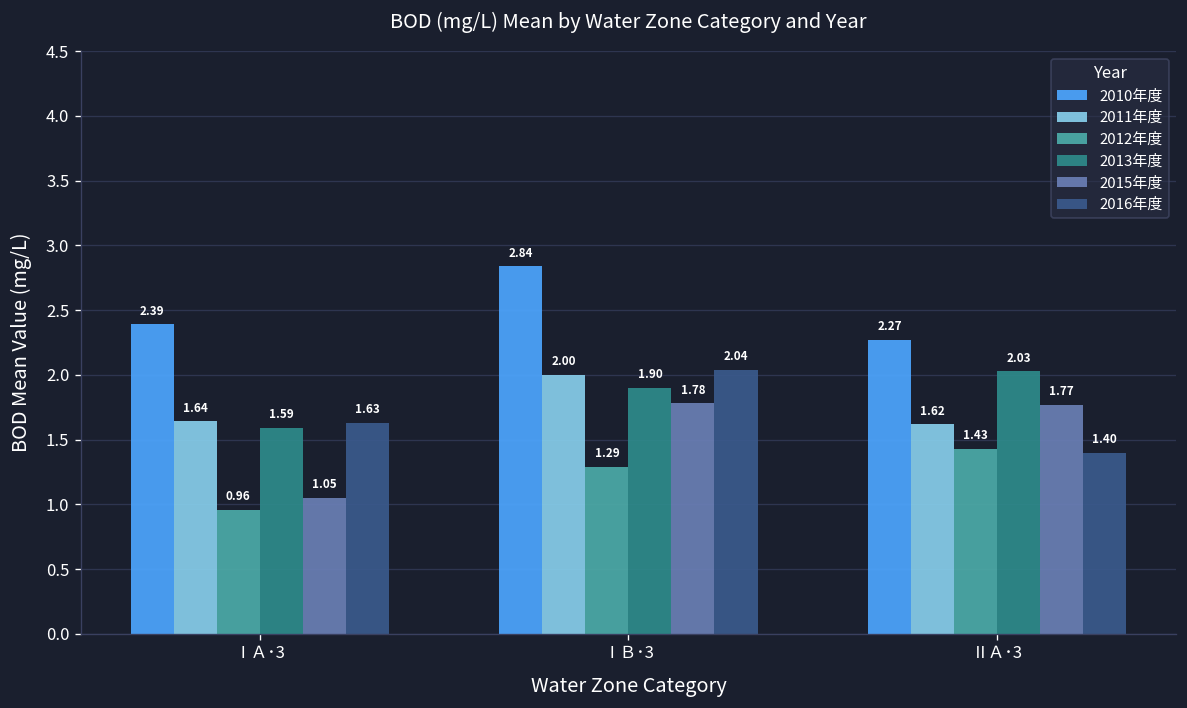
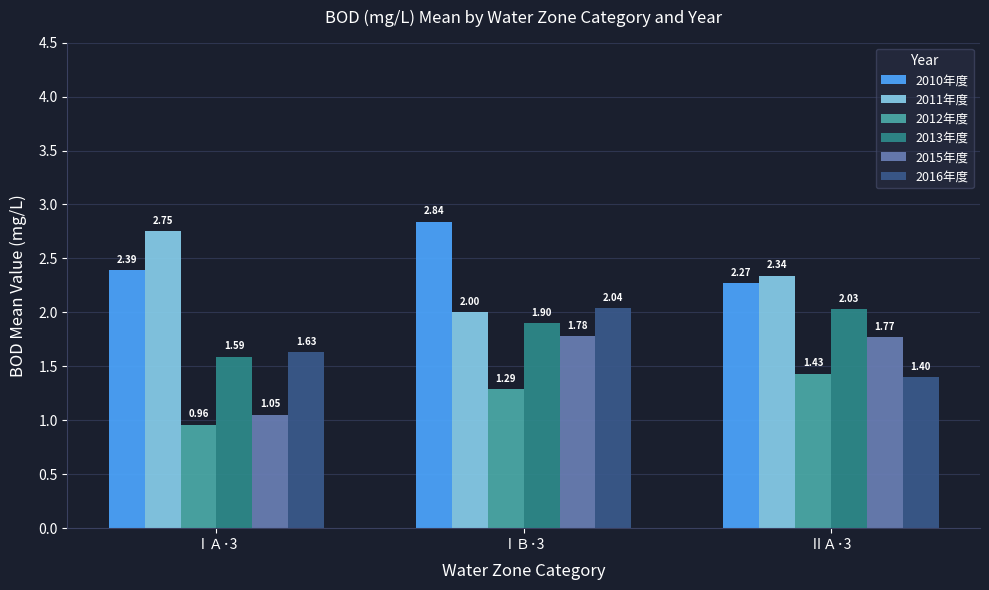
  {
    "2010年度": {
      "ⅠＡ･3": 2.39,
      "ⅠＢ･3": 2.84,
      "ⅡＡ･3": 2.27
    },
    "2011年度": {
-     "ⅠＡ･3": 1.64,
+     "ⅠＡ･3": 2.75,
      "ⅠＢ･3": 2.00,
-     "ⅡＡ･3": 1.62
+     "ⅡＡ･3": 2.34
    }
  }
